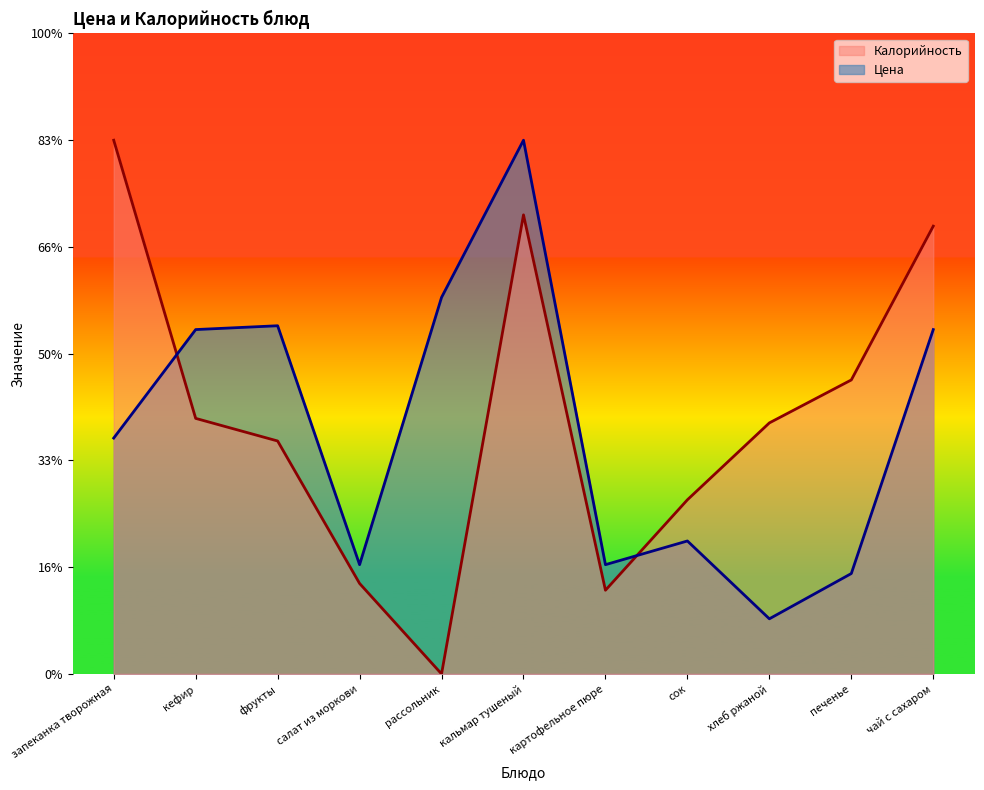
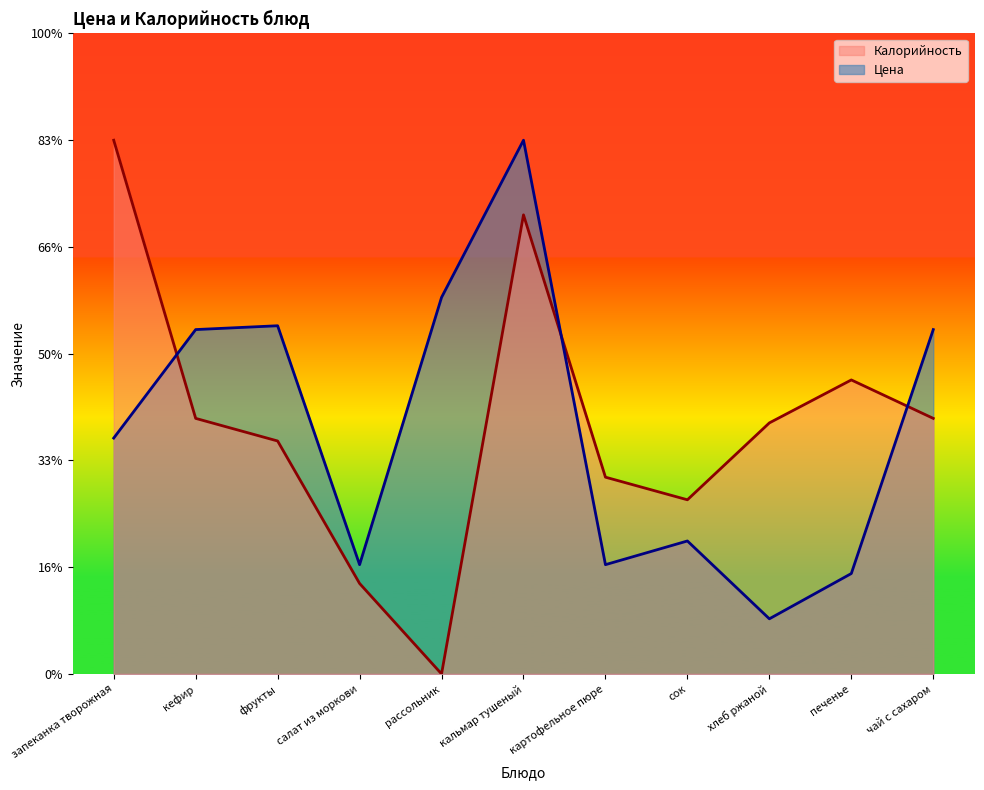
  {
    "Калорийность": {
      "запеканка творожная": "83%",
      "кефир": "40%",
      "фрукты": "36%",
      "салат из моркови": "14%",
      "рассольник": "0%",
      "кальмар тушеный": "72%",
-     "картофельное пюре": "13%",
+     "картофельное пюре": "31%",
      "сок": "27%",
      "хлеб ржаной": "39%",
      "печенье": "46%",
-     "чай с сахаром": "70%"
+     "чай с сахаром": "40%"
    },
    "Цена": {
      "запеканка творожная": "37%",
      "кефир": "54%",
      "фрукты": "54%",
      "салат из моркови": "17%",
      "рассольник": "59%",
      "кальмар тушеный": "83%",
      "картофельное пюре": "17%",
      "сок": "21%",
      "хлеб ржаной": "9%",
      "печенье": "16%",
      "чай с сахаром": "54%"
    }
  }
